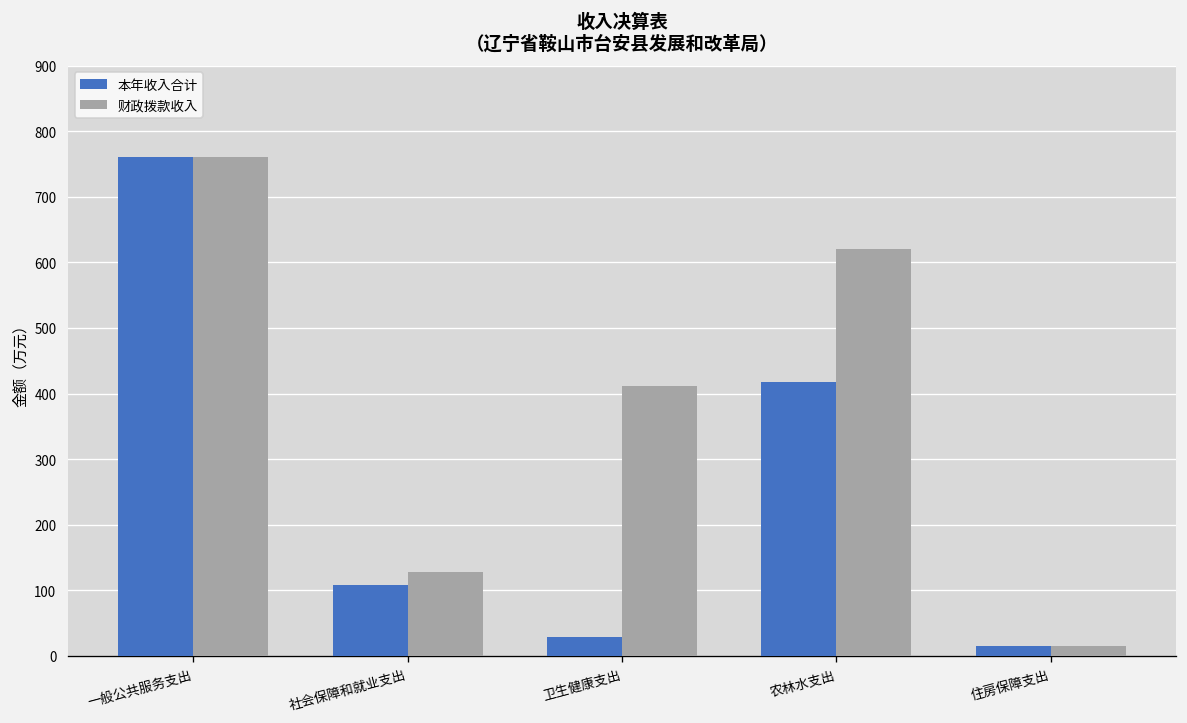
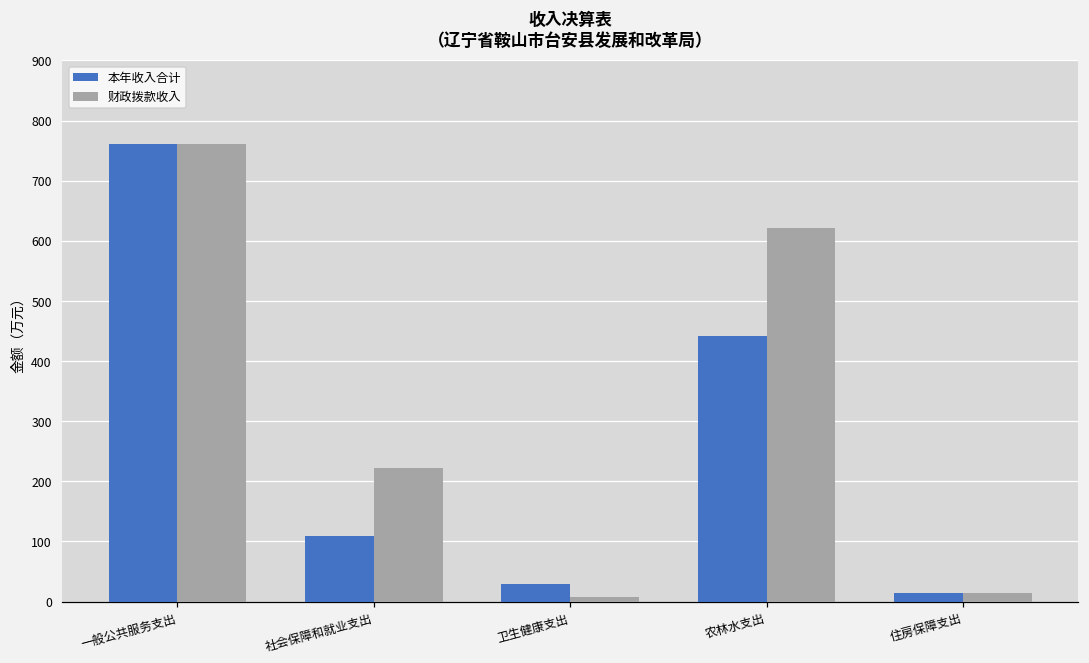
  {
    "本年收入合计": {
      "一般公共服务支出": 760,
      "社会保障和就业支出": 110,
      "卫生健康支出": 30,
-     "农林水支出": 420,
+     "农林水支出": 440,
      "住房保障支出": 10
    },
    "财政拨款收入": {
      "一般公共服务支出": 760,
-     "社会保障和就业支出": 130,
-     "卫生健康支出": 410,
+     "社会保障和就业支出": 220,
+     "卫生健康支出": 10,
      "农林水支出": 620,
      "住房保障支出": 10
    }
  }
